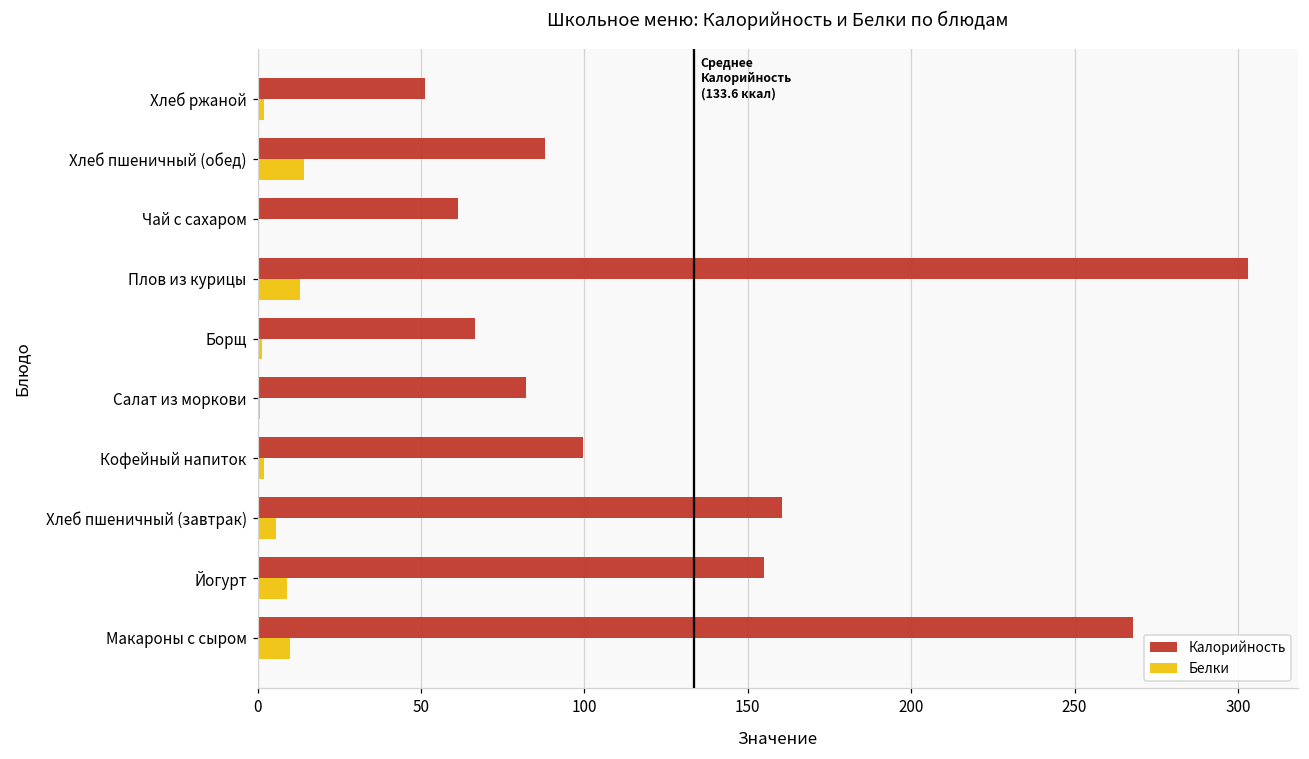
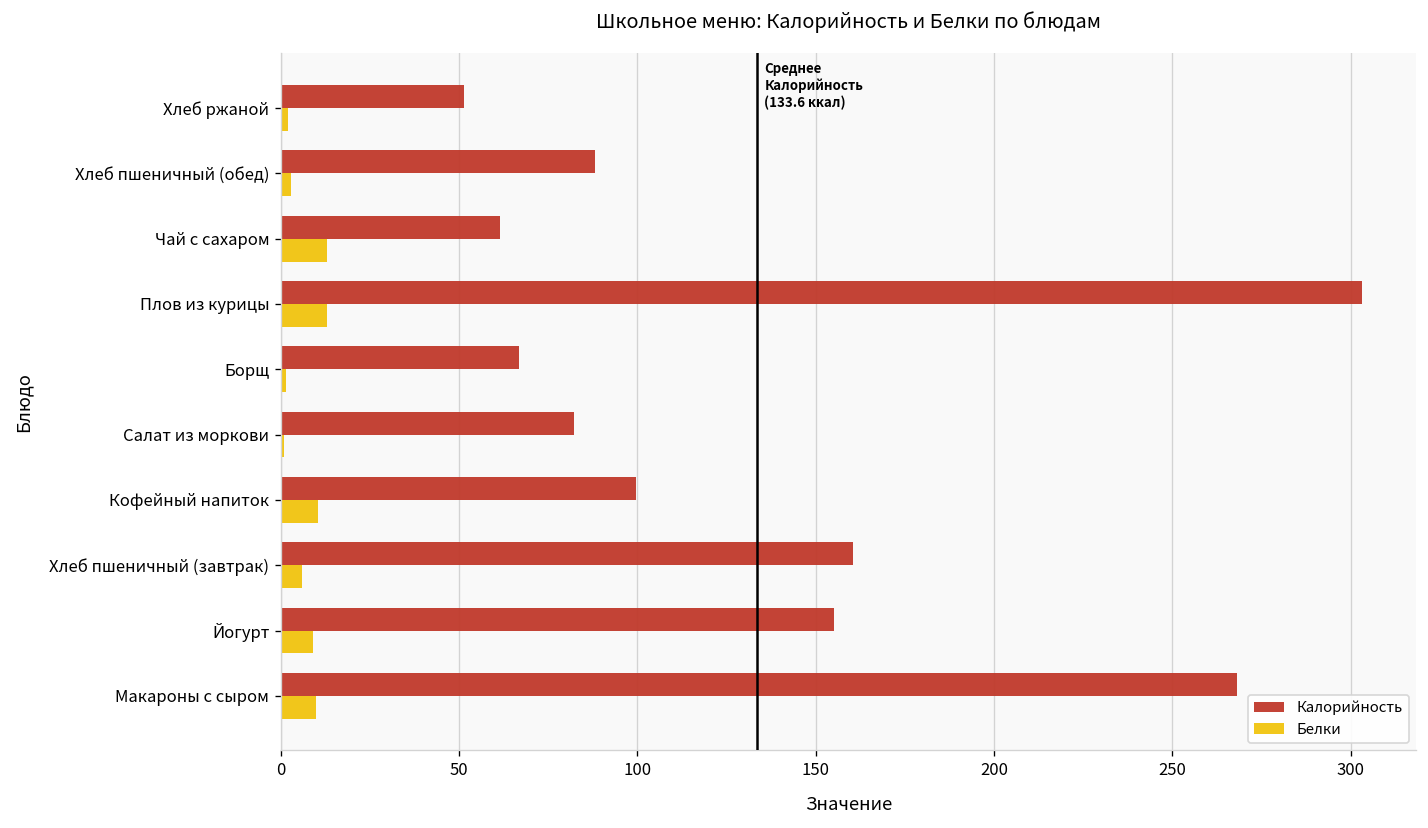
  {
    "Калорийность": {
      "Хлеб ржаной": 51,
      "Хлеб пшеничный (обед)": 88,
      "Чай с сахаром": 61,
      "Плов из курицы": 303,
      "Борщ": 67,
      "Салат из моркови": 82,
      "Кофейный напиток": 100,
      "Хлеб пшеничный (завтрак)": 161,
      "Йогурт": 155,
      "Макароны с сыром": 268
    },
    "Белки": {
      "Хлеб ржаной": 2,
-     "Хлеб пшеничный (обед)": 14,
-     "Чай с сахаром": 0,
+     "Хлеб пшеничный (обед)": 3,
+     "Чай с сахаром": 13,
      "Плов из курицы": 13,
      "Борщ": 1,
      "Салат из моркови": 1,
-     "Кофейный напиток": 2,
+     "Кофейный напиток": 10,
      "Хлеб пшеничный (завтрак)": 6,
      "Йогурт": 9,
      "Макароны с сыром": 10
    }
  }
